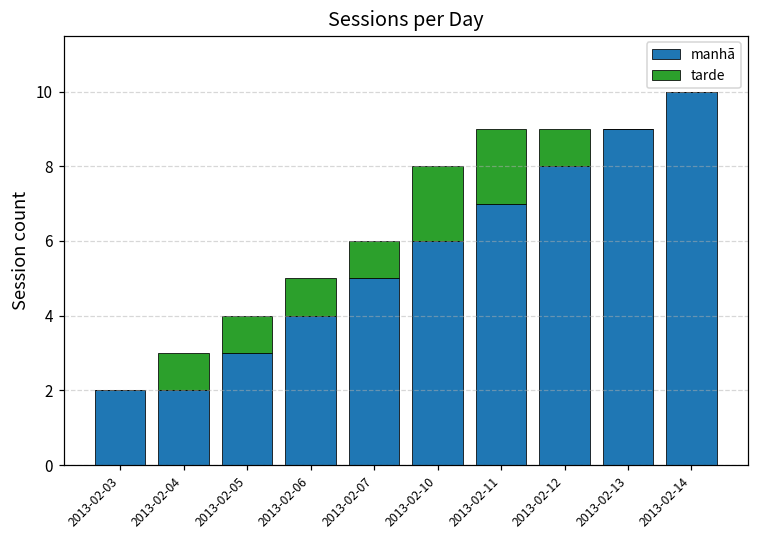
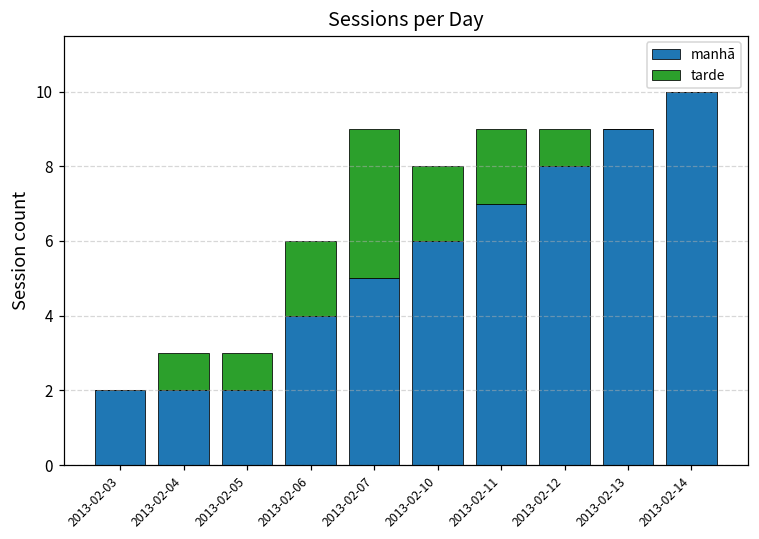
  {
    "manhã": {
      "2013-02-03": 2,
      "2013-02-04": 2,
-     "2013-02-05": 3,
+     "2013-02-05": 2,
      "2013-02-06": 4,
      "2013-02-07": 5,
      "2013-02-10": 6,
      "2013-02-11": 7,
      "2013-02-12": 8,
      "2013-02-13": 9,
      "2013-02-14": 10
    },
    "tarde": {
-     "2013-02-06": 1,
-     "2013-02-07": 1
+     "2013-02-06": 2,
+     "2013-02-07": 4
    }
  }
